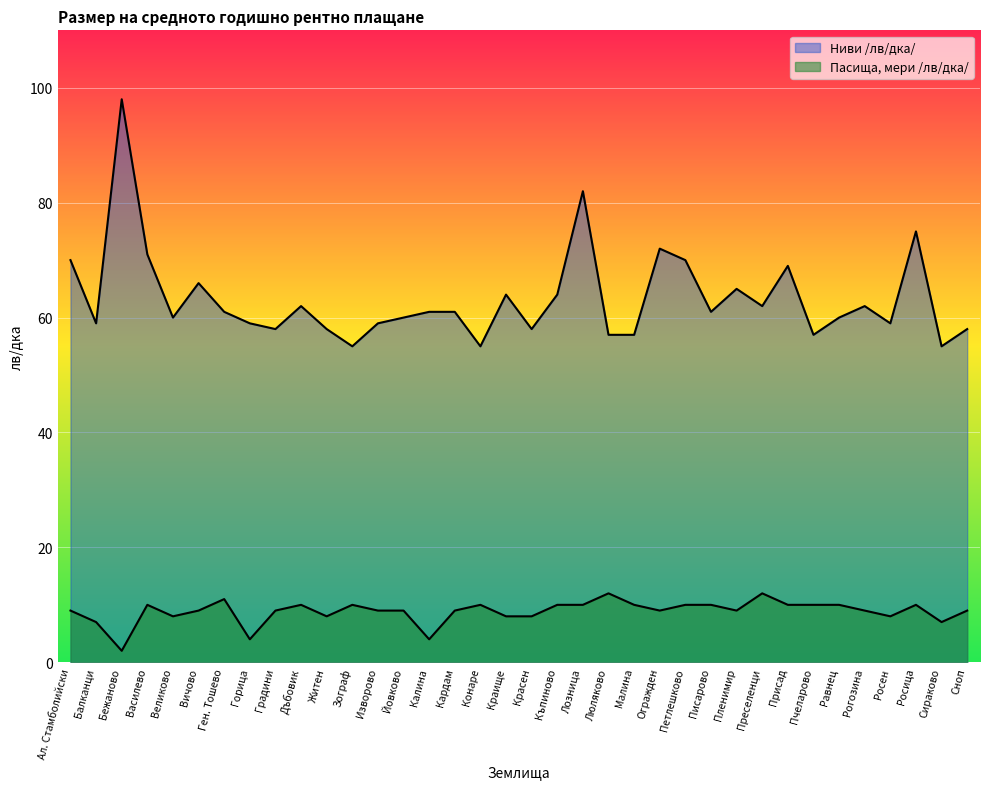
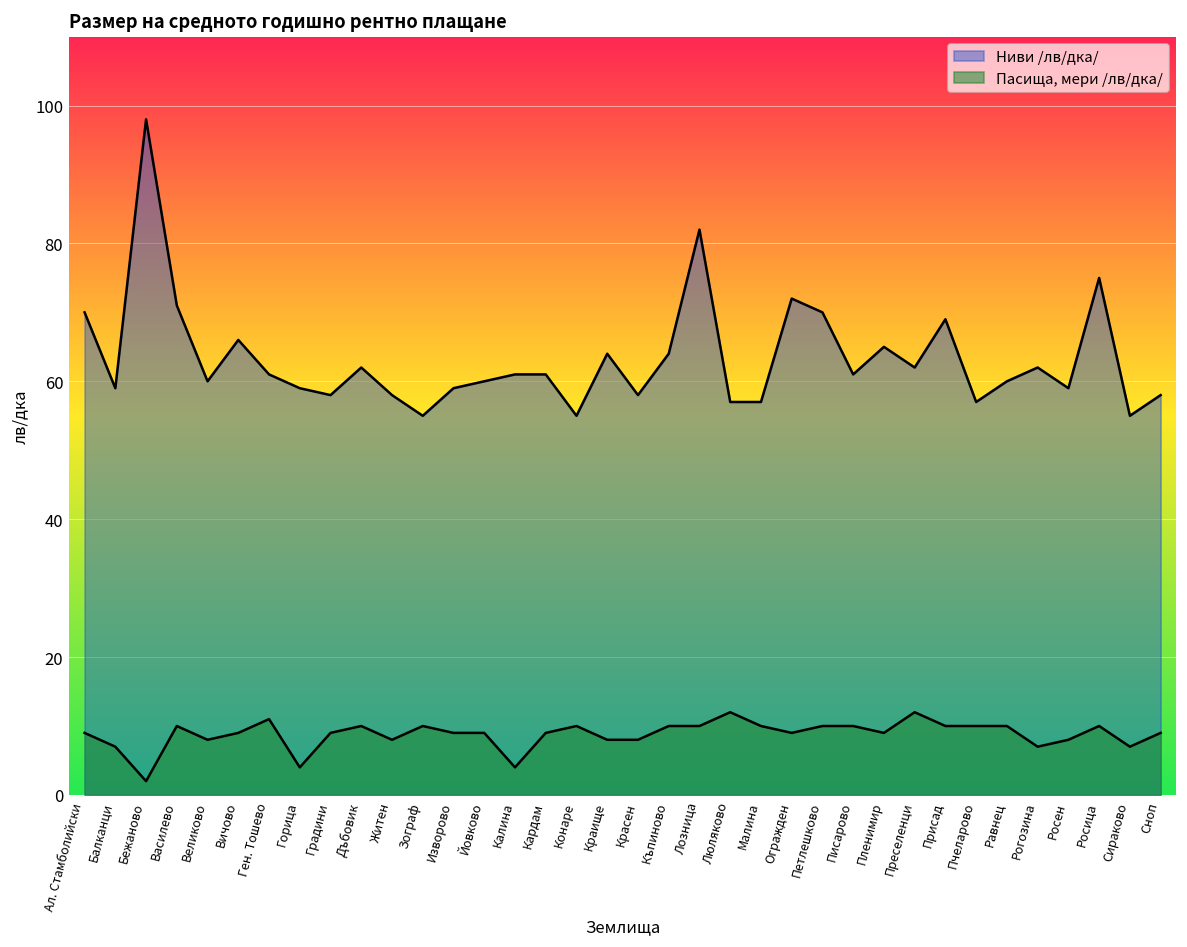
  {
    "Ниви /лв/дка/": {
      "Ал. Стамболийски": 70,
      "Балканци": 59,
      "Бежаново": 98,
      "Василево": 71,
      "Великово": 60,
      "Вичово": 66,
      "Ген. Тошево": 61,
      "Горица": 59,
      "Градини": 58,
      "Дъбовик": 62,
      "Житен": 58,
      "Зограф": 55,
      "Изворово": 59,
      "Йовково": 60,
      "Калина": 61,
      "Кардам": 61,
      "Конаре": 55,
      "Краище": 64,
      "Красен": 58,
      "Къпиново": 64,
      "Лозница": 82,
      "Люляково": 57,
      "Малина": 57,
      "Огражден": 72,
      "Петлешково": 70,
      "Писарово": 61,
      "Пленимир": 65,
      "Преселенци": 62,
      "Присад": 69,
      "Пчеларово": 57,
      "Равнец": 60,
      "Рогозина": 62,
      "Росен": 59,
      "Росица": 75,
      "Сираково": 55,
      "Сноп": 58
    },
    "Пасища, мери /лв/дка/": {
      "Ал. Стамболийски": 9,
      "Балканци": 7,
      "Бежаново": 2,
      "Василево": 10,
      "Великово": 8,
      "Вичово": 9,
      "Ген. Тошево": 11,
      "Горица": 4,
      "Градини": 9,
      "Дъбовик": 10,
      "Житен": 8,
      "Зограф": 10,
      "Изворово": 9,
      "Йовково": 9,
      "Калина": 4,
      "Кардам": 9,
      "Конаре": 10,
      "Краище": 8,
      "Красен": 8,
      "Къпиново": 10,
      "Лозница": 10,
      "Люляково": 12,
      "Малина": 10,
      "Огражден": 9,
      "Петлешково": 10,
      "Писарово": 10,
      "Пленимир": 9,
      "Преселенци": 12,
      "Присад": 10,
      "Пчеларово": 10,
      "Равнец": 10,
-     "Рогозина": 9,
+     "Рогозина": 7,
      "Росен": 8,
      "Росица": 10,
      "Сираково": 7,
      "Сноп": 9
    }
  }
